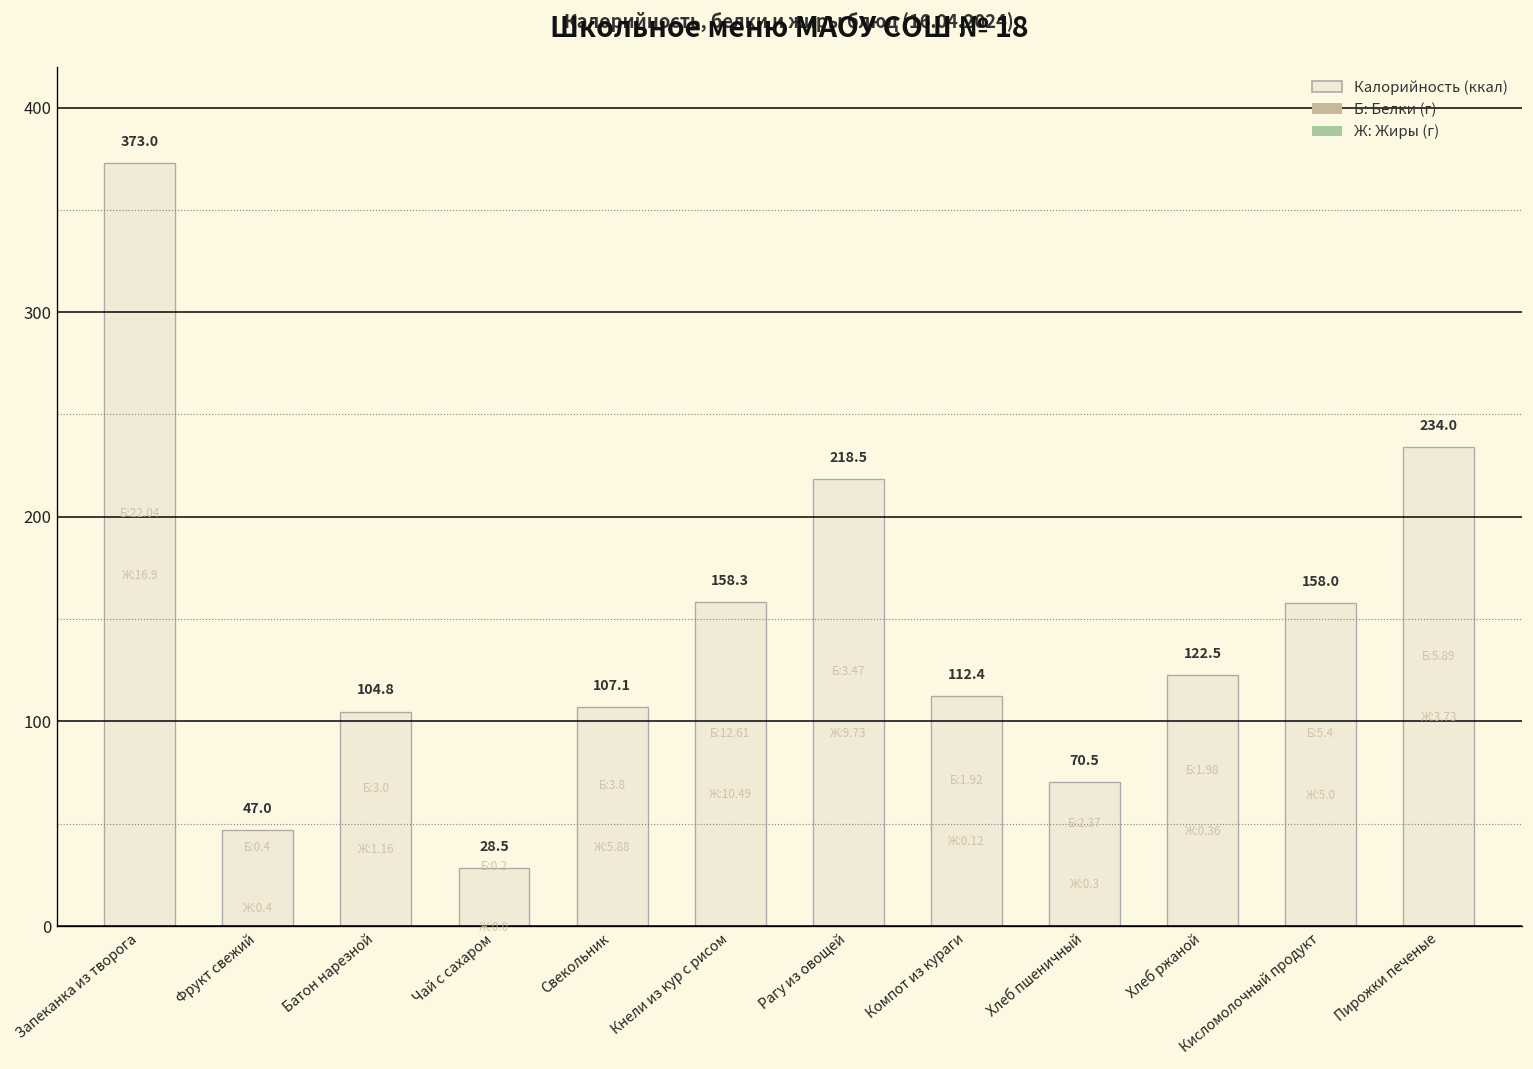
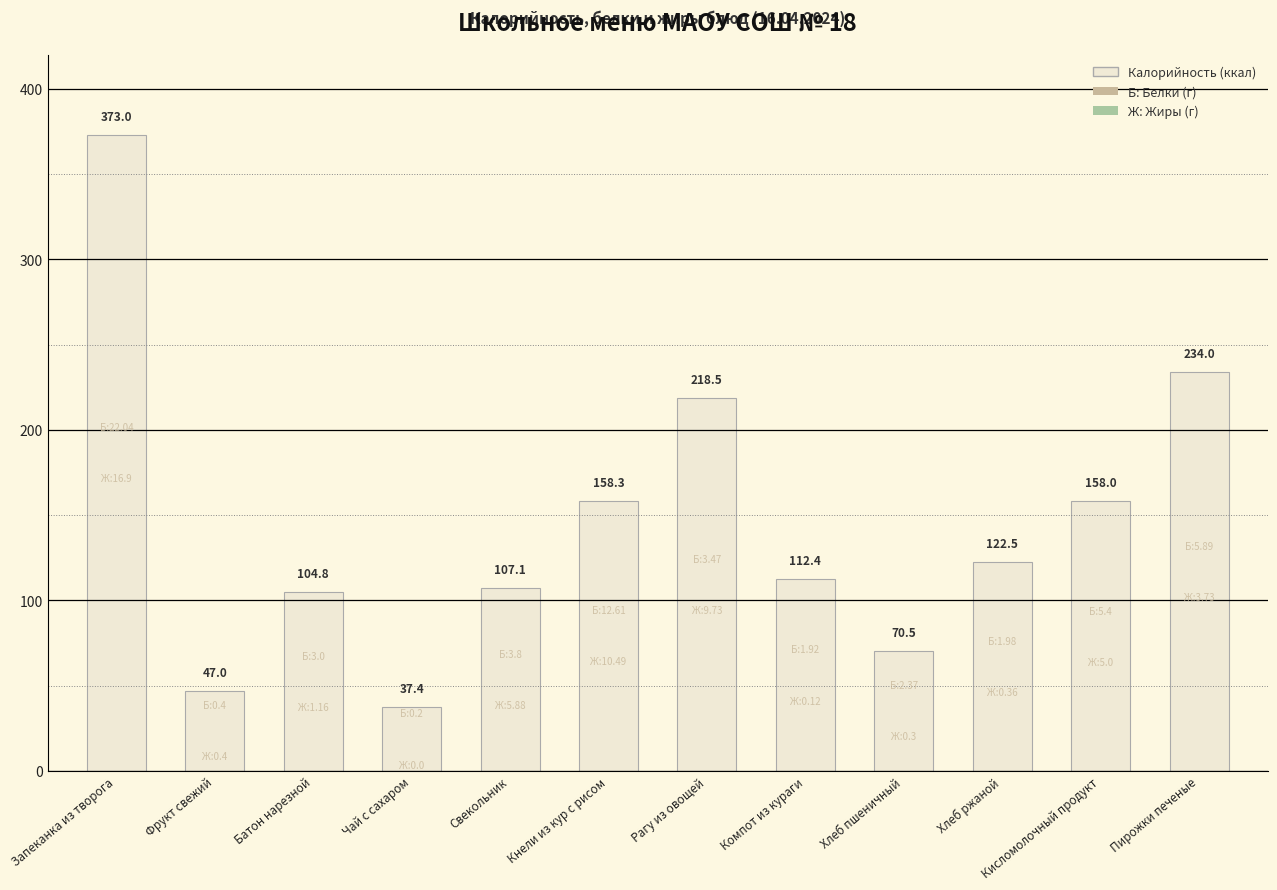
  {
    "Запеканка из творога": 373.0,
    "Фрукт свежий": 47.0,
    "Батон нарезной": 104.8,
-   "Чай с сахаром": 28.5,
+   "Чай с сахаром": 37.4,
    "Свекольник": 107.1,
    "Кнели из кур с рисом": 158.3,
    "Рагу из овощей": 218.5,
    "Компот из кураги": 112.4,
    "Хлеб пшеничный": 70.5,
    "Хлеб ржаной": 122.5,
    "Кисломолочный продукт": 158.0,
    "Пирожки печеные": 234.0
  }
